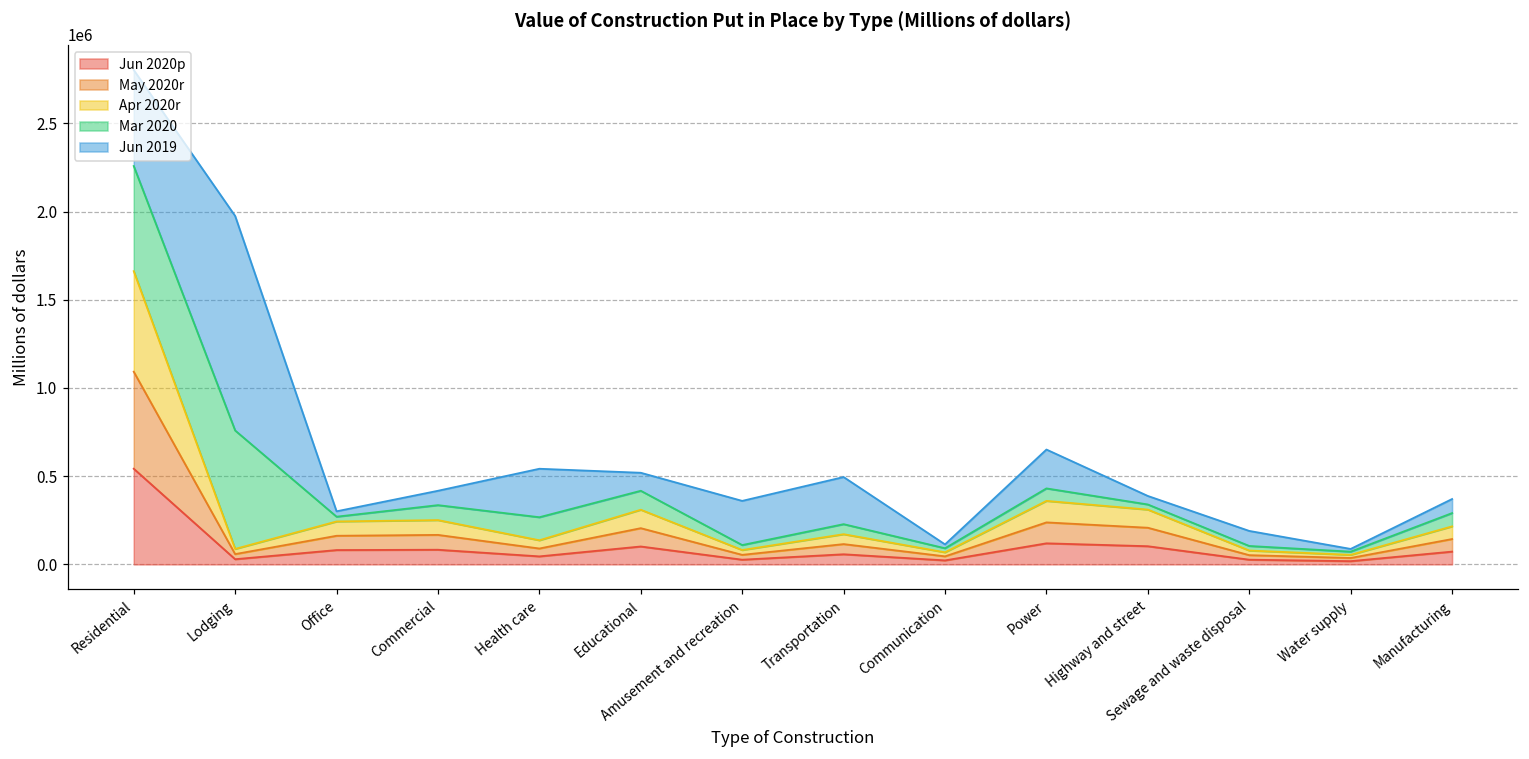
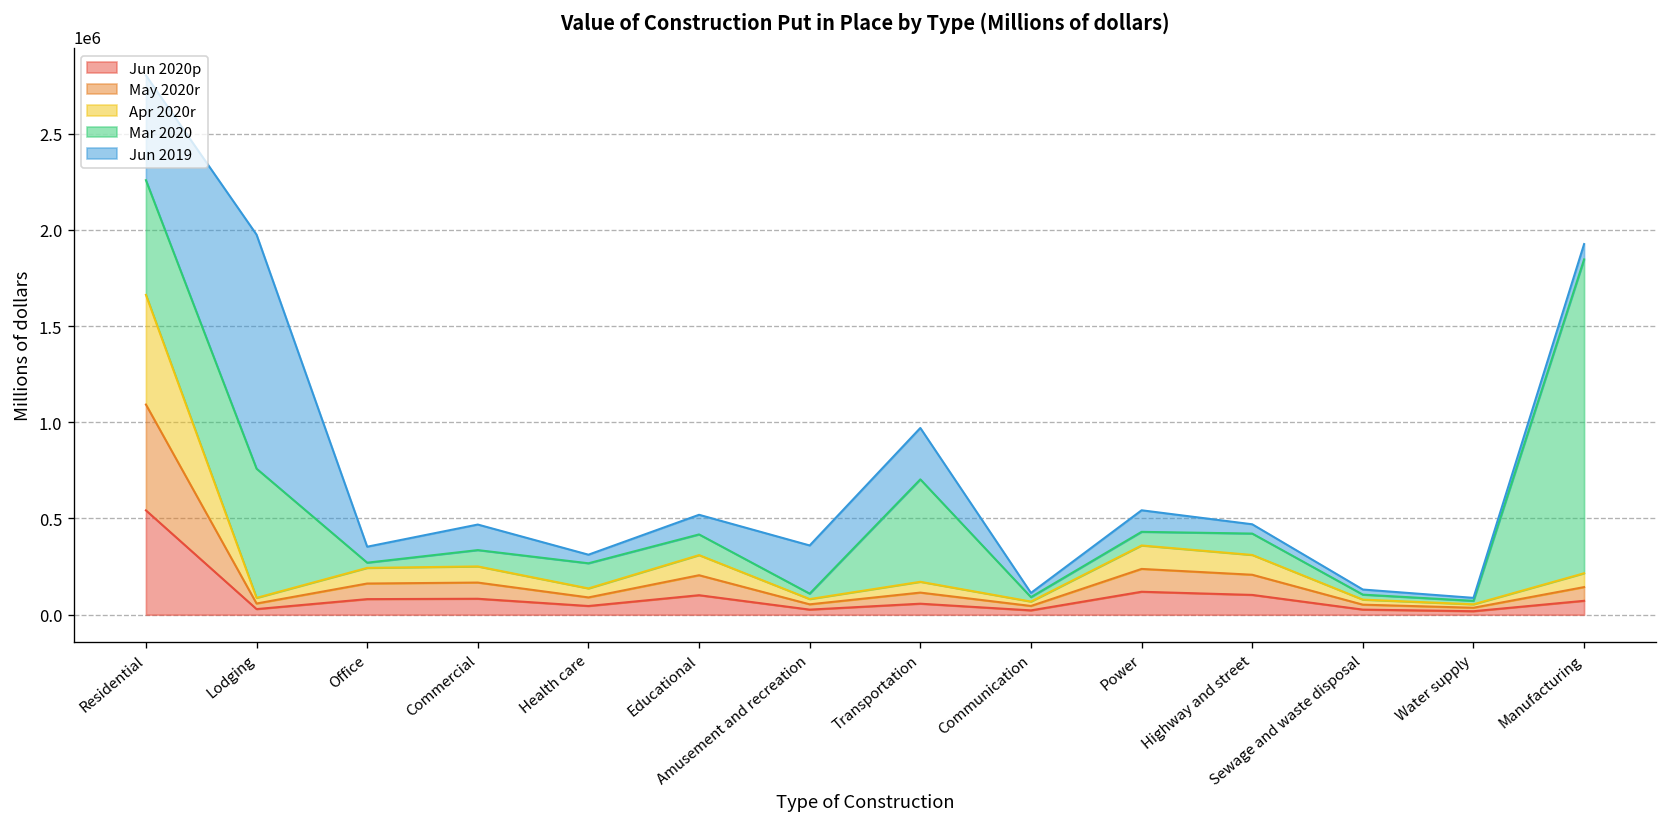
  {
    "Mar 2020": {
      "Residential": 600000,
      "Lodging": 670000,
      "Office": 30000,
      "Commercial": 80000,
      "Health care": 130000,
      "Educational": 110000,
      "Amusement and recreation": 30000,
-     "Transportation": 60000,
+     "Transportation": 530000,
      "Communication": 20000,
      "Power": 70000,
-     "Highway and street": 30000,
+     "Highway and street": 110000,
      "Sewage and waste disposal": 30000,
-     "Manufacturing": 80000
+     "Manufacturing": 1630000
    },
    "Jun 2019": {
      "Lodging": 1220000,
-     "Office": 30000,
-     "Commercial": 80000,
-     "Health care": 270000,
+     "Office": 80000,
+     "Commercial": 130000,
+     "Health care": 40000,
      "Educational": 100000,
      "Amusement and recreation": 250000,
      "Transportation": 270000,
      "Communication": 20000,
-     "Power": 220000,
+     "Power": 110000,
      "Highway and street": 50000,
-     "Sewage and waste disposal": 90000,
+     "Sewage and waste disposal": 30000,
      "Manufacturing": 80000
    }
  }
